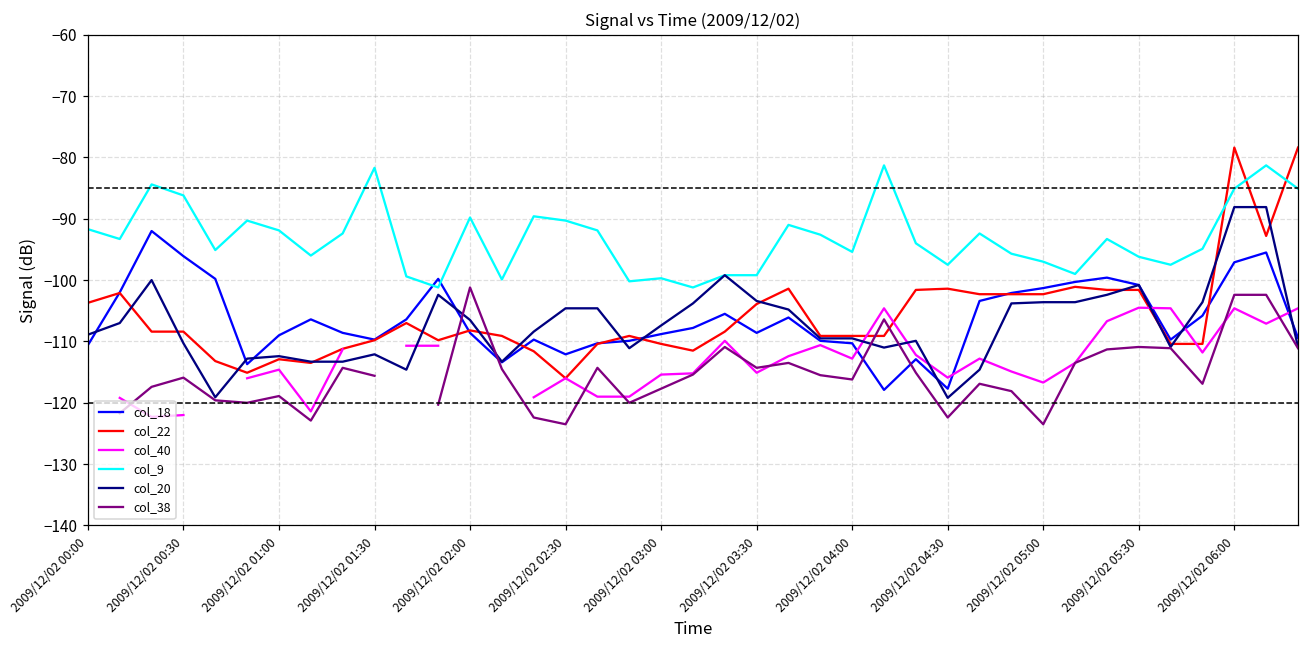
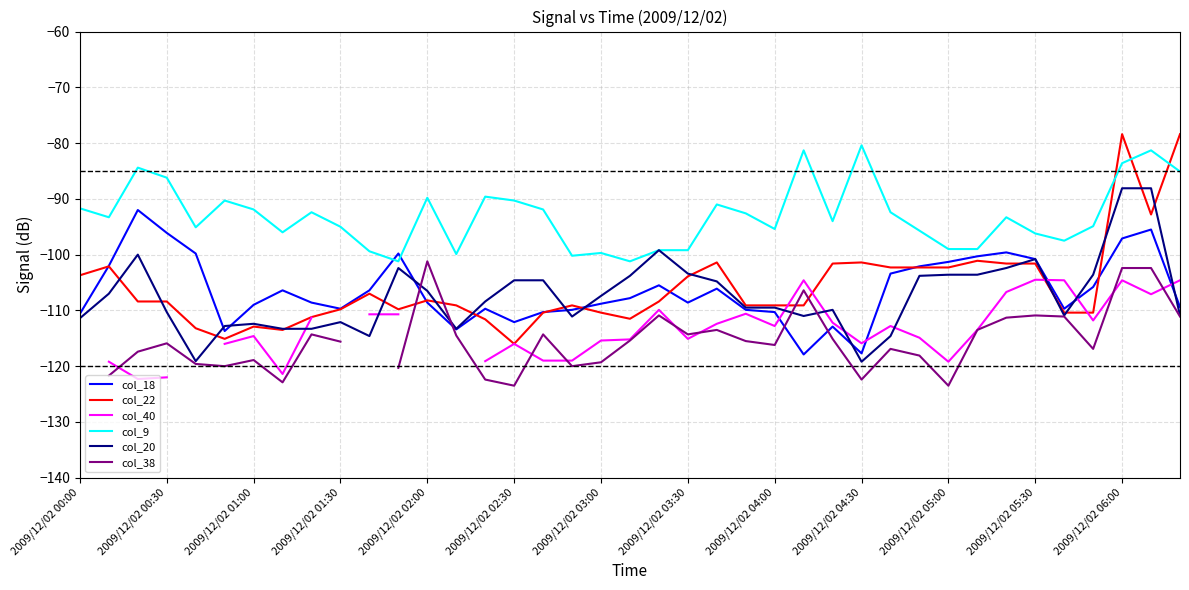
  {
    "col_18": {
      "2009/12/02 00:00": -111,
      "2009/12/02 00:30": -96,
      "2009/12/02 01:00": -109,
      "2009/12/02 02:30": -112,
      "2009/12/02 03:00": -109,
      "2009/12/02 03:30": -109,
      "2009/12/02 04:00": -110,
      "2009/12/02 04:30": -118,
      "2009/12/02 05:00": -101,
      "2009/12/02 06:00": -97
    },
    "col_22": {
      "2009/12/02 00:00": -104,
      "2009/12/02 00:30": -108,
      "2009/12/02 01:00": -113,
      "2009/12/02 03:00": -110,
      "2009/12/02 03:30": -104,
      "2009/12/02 04:30": -101,
      "2009/12/02 05:00": -102,
      "2009/12/02 05:30": -102,
      "2009/12/02 06:00": -78
    },
    "col_40": {
      "2009/12/02 00:30": -122,
      "2009/12/02 01:00": -115,
      "2009/12/02 03:00": -115,
      "2009/12/02 03:30": -115,
      "2009/12/02 04:00": -113,
      "2009/12/02 04:30": -116,
-     "2009/12/02 05:00": -117,
+     "2009/12/02 05:00": -119,
      "2009/12/02 05:30": -105,
      "2009/12/02 06:00": -105
    },
    "col_9": {
      "2009/12/02 00:00": -92,
      "2009/12/02 00:30": -86,
      "2009/12/02 01:00": -92,
-     "2009/12/02 01:30": -82,
+     "2009/12/02 01:30": -95,
      "2009/12/02 02:00": -90,
      "2009/12/02 02:30": -90,
      "2009/12/02 03:00": -100,
      "2009/12/02 03:30": -99,
      "2009/12/02 04:00": -95,
-     "2009/12/02 04:30": -98,
-     "2009/12/02 05:00": -97,
+     "2009/12/02 04:30": -80,
+     "2009/12/02 05:00": -99,
      "2009/12/02 05:30": -96,
-     "2009/12/02 06:00": -85
+     "2009/12/02 06:00": -84
    },
    "col_20": {
-     "2009/12/02 00:00": -109,
+     "2009/12/02 00:00": -111,
      "2009/12/02 00:30": -110,
      "2009/12/02 01:00": -112,
      "2009/12/02 01:30": -112,
      "2009/12/02 02:00": -107,
      "2009/12/02 02:30": -105,
      "2009/12/02 03:00": -107,
      "2009/12/02 03:30": -103,
      "2009/12/02 04:30": -119,
      "2009/12/02 05:00": -104,
      "2009/12/02 06:00": -88
    },
    "col_38": {
      "2009/12/02 00:30": -116,
      "2009/12/02 01:00": -119,
      "2009/12/02 01:30": -116,
      "2009/12/02 02:00": -101,
      "2009/12/02 02:30": -124,
-     "2009/12/02 03:00": -118,
+     "2009/12/02 03:00": -119,
      "2009/12/02 03:30": -114,
      "2009/12/02 04:00": -116,
      "2009/12/02 04:30": -122,
      "2009/12/02 05:00": -124,
      "2009/12/02 05:30": -111,
      "2009/12/02 06:00": -102
    }
  }
